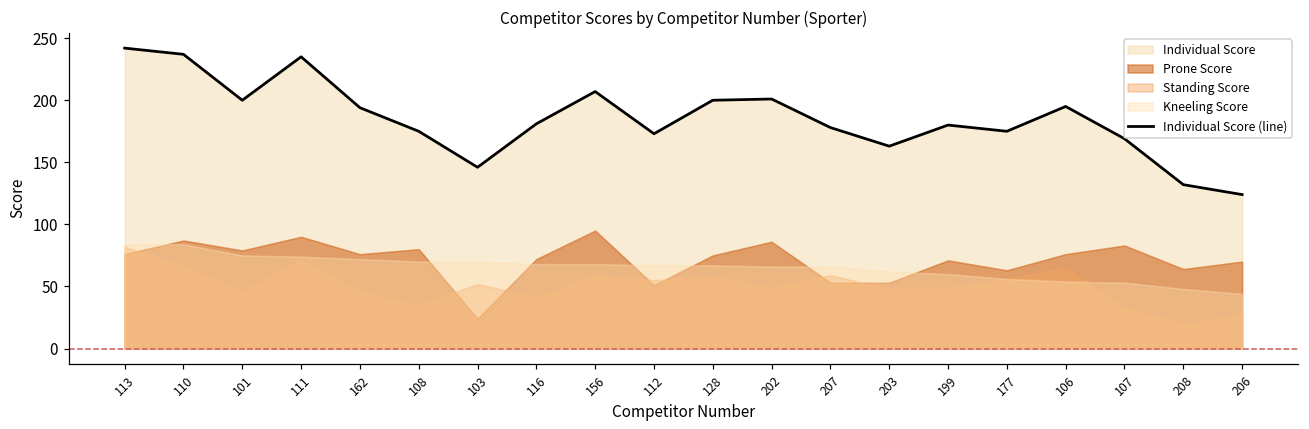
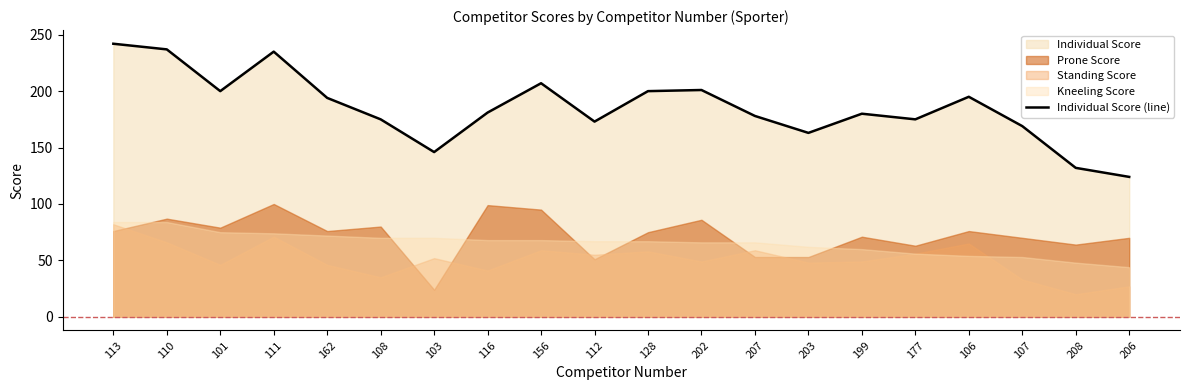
  {
    "Prone Score": {
      "113": 76,
      "110": 87,
      "101": 79,
-     "111": 90,
+     "111": 100,
      "162": 76,
      "108": 80,
      "103": 24,
-     "116": 72,
+     "116": 99,
      "156": 95,
      "112": 51,
      "128": 75,
      "202": 86,
      "207": 53,
      "203": 53,
      "199": 71,
      "177": 63,
      "106": 76,
-     "107": 83,
+     "107": 70,
      "208": 64,
      "206": 70
    }
  }
